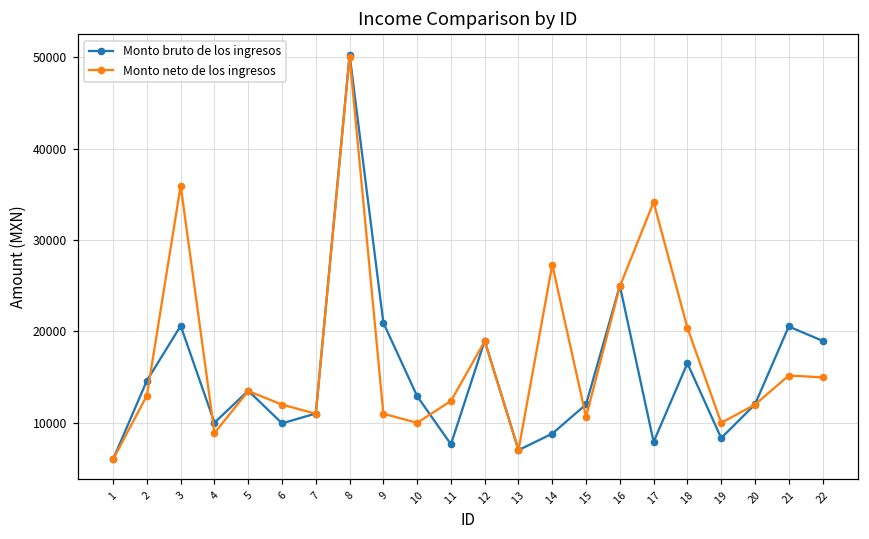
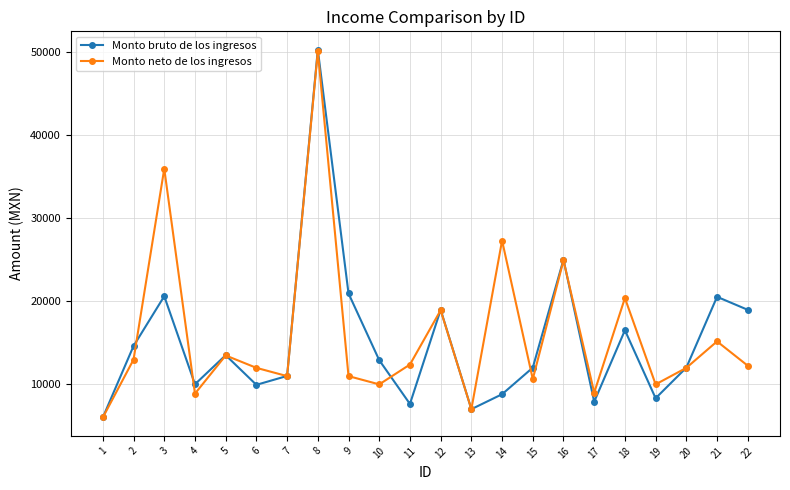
  {
    "Monto bruto de los ingresos": {
      "2": 15000,
      "3": 21000,
      "4": 10000,
      "6": 10000,
      "9": 21000,
      "10": 13000,
      "11": 8000,
      "14": 9000,
      "15": 12000,
      "17": 8000,
      "18": 17000,
      "19": 8000,
      "21": 21000,
      "22": 19000
    },
    "Monto neto de los ingresos": {
      "2": 13000,
      "3": 36000,
      "4": 9000,
      "6": 12000,
      "9": 11000,
      "10": 10000,
      "11": 12000,
      "14": 27000,
      "15": 11000,
-     "17": 34000,
+     "17": 9000,
      "18": 20000,
      "19": 10000,
      "21": 15000,
-     "22": 15000
+     "22": 12000
    }
  }
